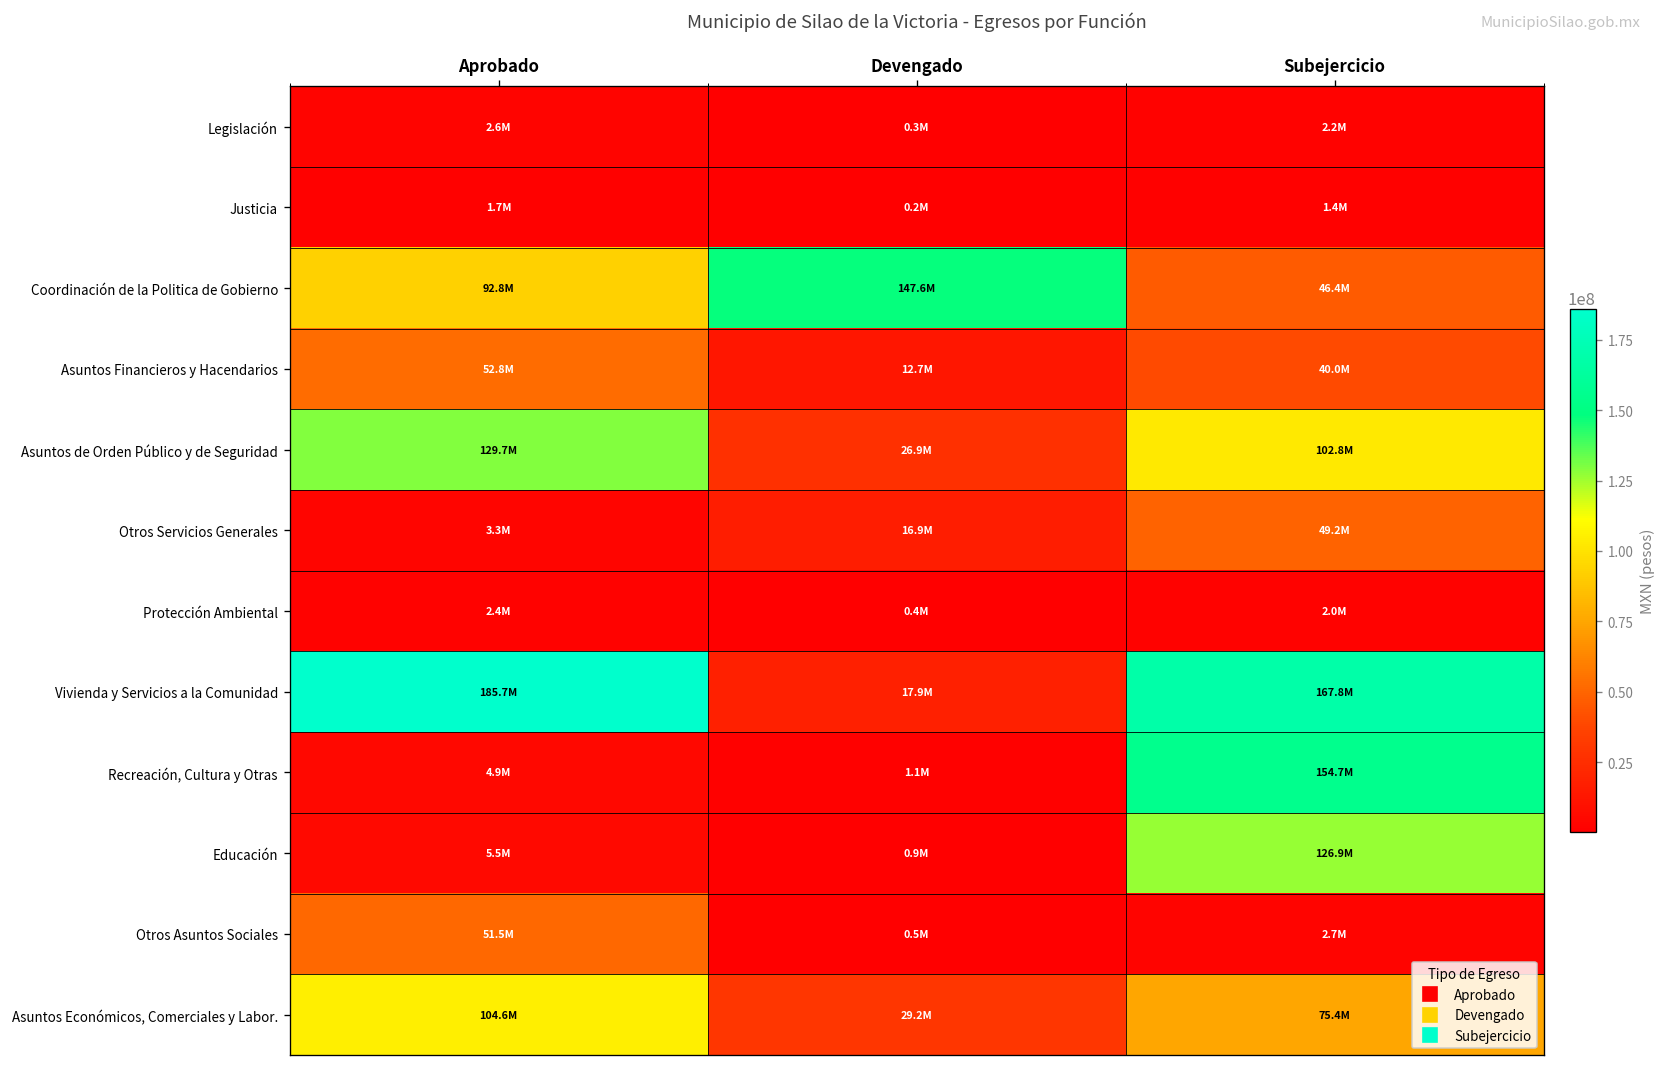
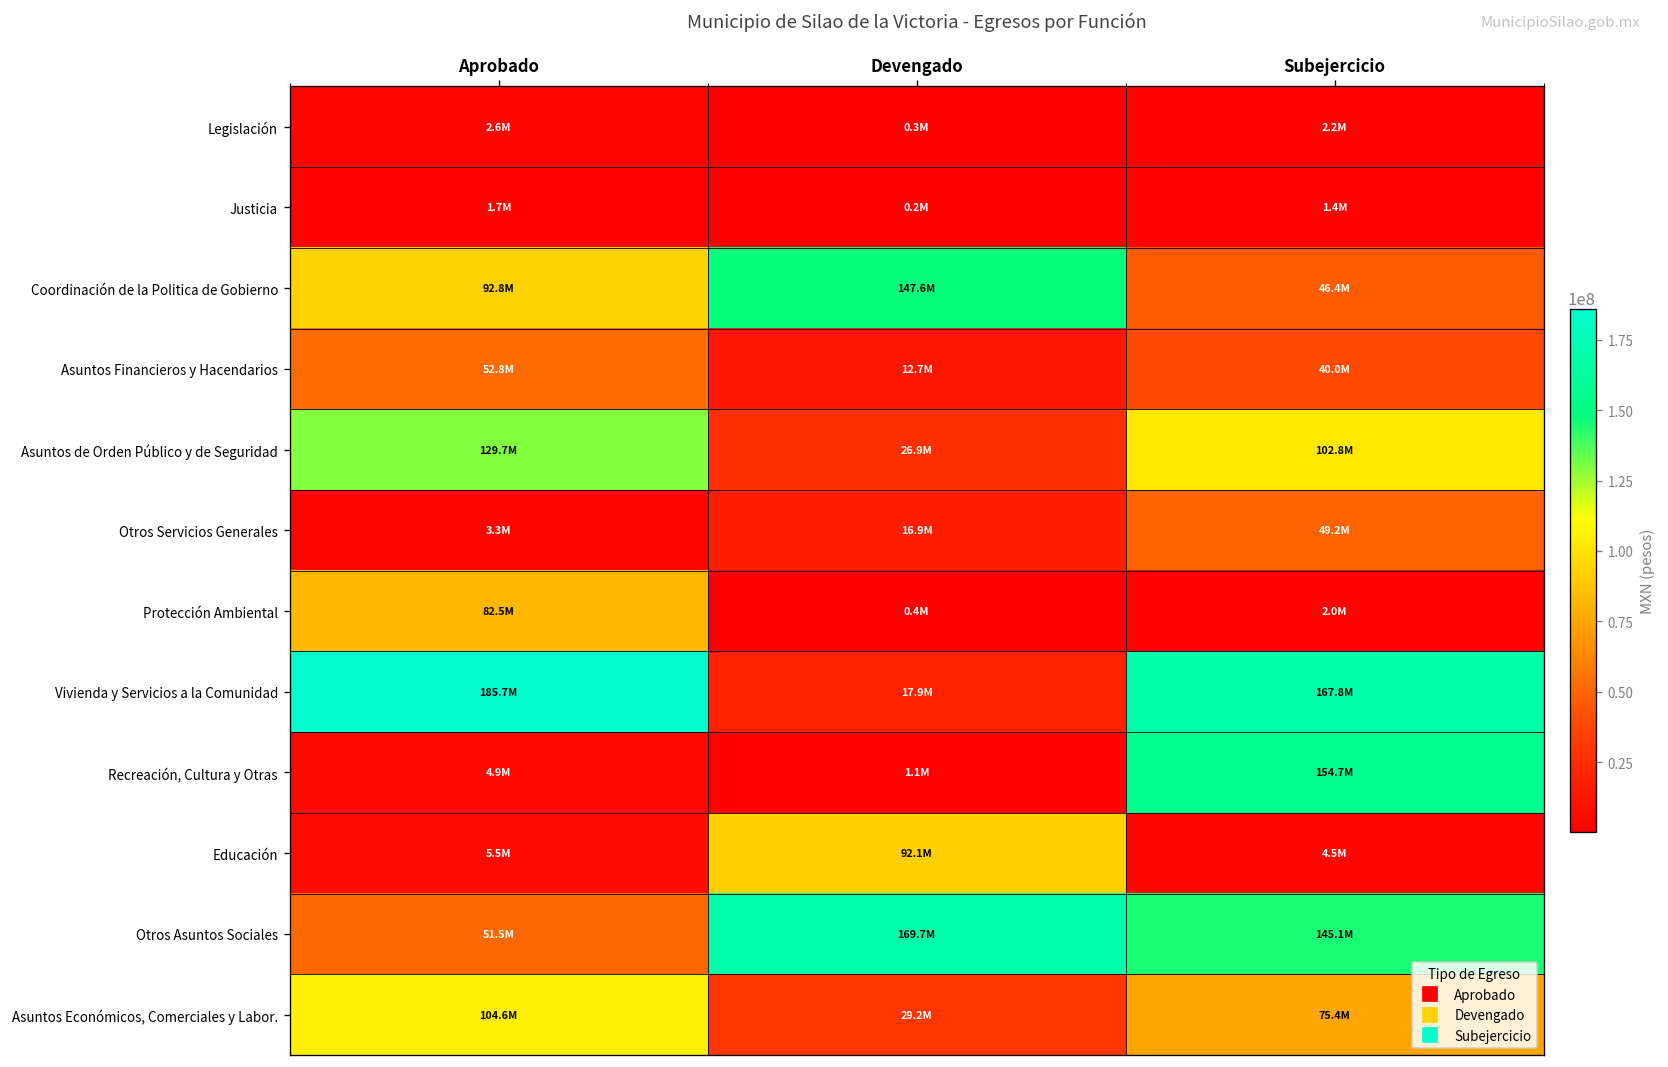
  {
    "Legislación": {
      "Aprobado": "2.6M",
      "Devengado": "0.3M",
      "Subejercicio": "2.2M"
    },
    "Justicia": {
      "Aprobado": "1.7M",
      "Devengado": "0.2M",
      "Subejercicio": "1.4M"
    },
    "Coordinación de la Politica de Gobierno": {
      "Aprobado": "92.8M",
      "Devengado": "147.6M",
      "Subejercicio": "46.4M"
    },
    "Asuntos Financieros y Hacendarios": {
      "Aprobado": "52.8M",
      "Devengado": "12.7M",
      "Subejercicio": "40.0M"
    },
    "Asuntos de Orden Público y de Seguridad": {
      "Aprobado": "129.7M",
      "Devengado": "26.9M",
      "Subejercicio": "102.8M"
    },
    "Otros Servicios Generales": {
      "Aprobado": "3.3M",
      "Devengado": "16.9M",
      "Subejercicio": "49.2M"
    },
    "Protección Ambiental": {
-     "Aprobado": "2.4M",
+     "Aprobado": "82.5M",
      "Devengado": "0.4M",
      "Subejercicio": "2.0M"
    },
    "Vivienda y Servicios a la Comunidad": {
      "Aprobado": "185.7M",
      "Devengado": "17.9M",
      "Subejercicio": "167.8M"
    },
    "Recreación, Cultura y Otras": {
      "Aprobado": "4.9M",
      "Devengado": "1.1M",
      "Subejercicio": "154.7M"
    },
    "Educación": {
      "Aprobado": "5.5M",
-     "Devengado": "0.9M",
-     "Subejercicio": "126.9M"
+     "Devengado": "92.1M",
+     "Subejercicio": "4.5M"
    },
    "Otros Asuntos Sociales": {
      "Aprobado": "51.5M",
-     "Devengado": "0.5M",
-     "Subejercicio": "2.7M"
+     "Devengado": "169.7M",
+     "Subejercicio": "145.1M"
    },
    "Asuntos Económicos, Comerciales y Labor.": {
      "Aprobado": "104.6M",
      "Devengado": "29.2M",
      "Subejercicio": "75.4M"
    }
  }
